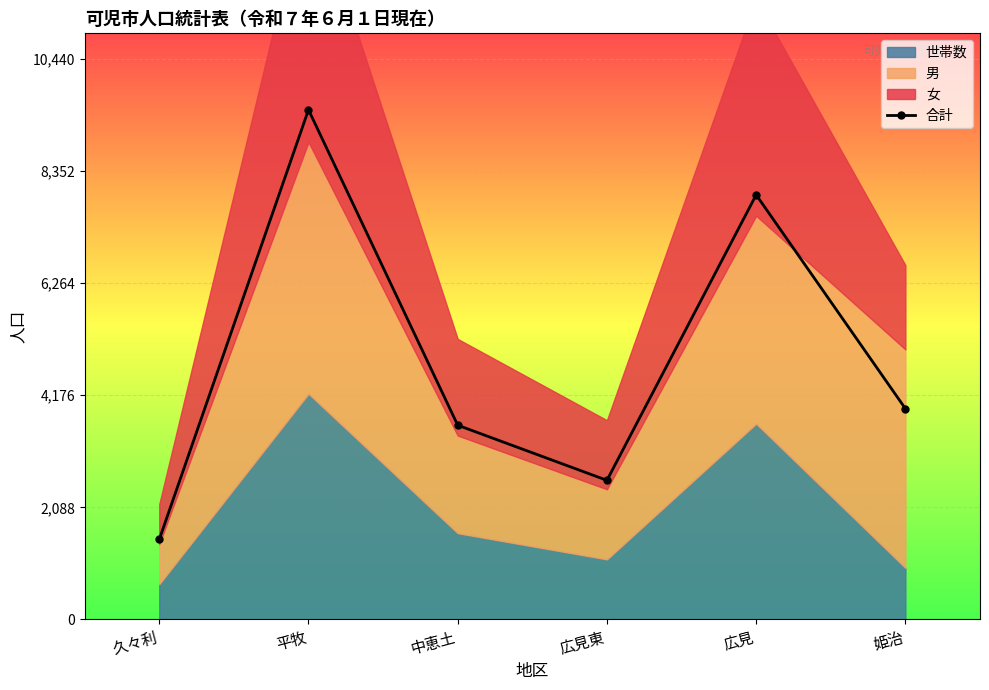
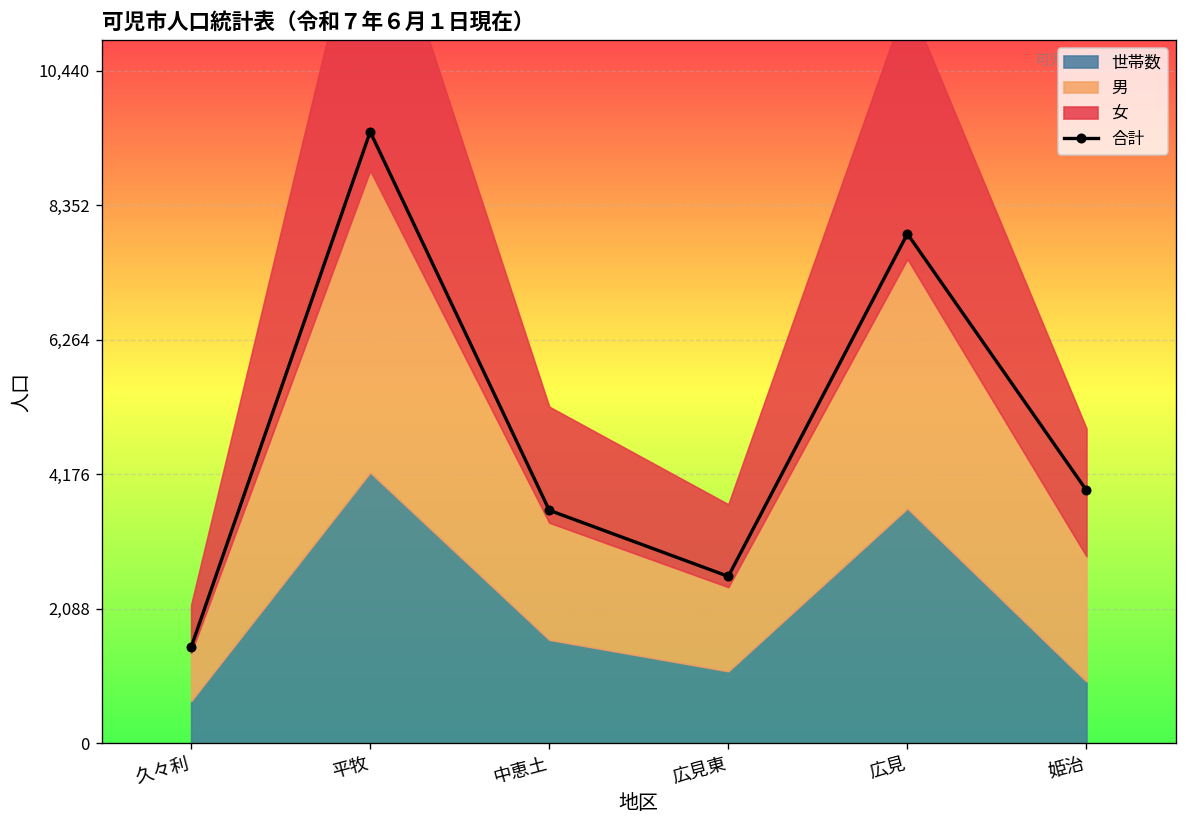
  {
    "合計": {
      "久々利": "1,500",
      "平牧": "9,500",
      "中恵土": "3,600",
      "広見東": "2,600",
      "広見": "7,900",
      "姫治": "3,900"
    },
    "世帯数": {
      "久々利": "700",
      "平牧": "4,200",
      "中恵土": "1,600",
      "広見東": "1,100",
      "広見": "3,600",
      "姫治": "1,000"
    },
    "男": {
      "久々利": "700",
      "平牧": "4,700",
      "中恵土": "1,800",
      "広見東": "1,300",
      "広見": "3,900",
-     "姫治": "4,100"
+     "姫治": "1,900"
    },
    "女": {
      "久々利": "700",
      "中恵土": "1,800",
      "広見東": "1,300",
-     "姫治": "1,600"
+     "姫治": "2,000"
    }
  }
